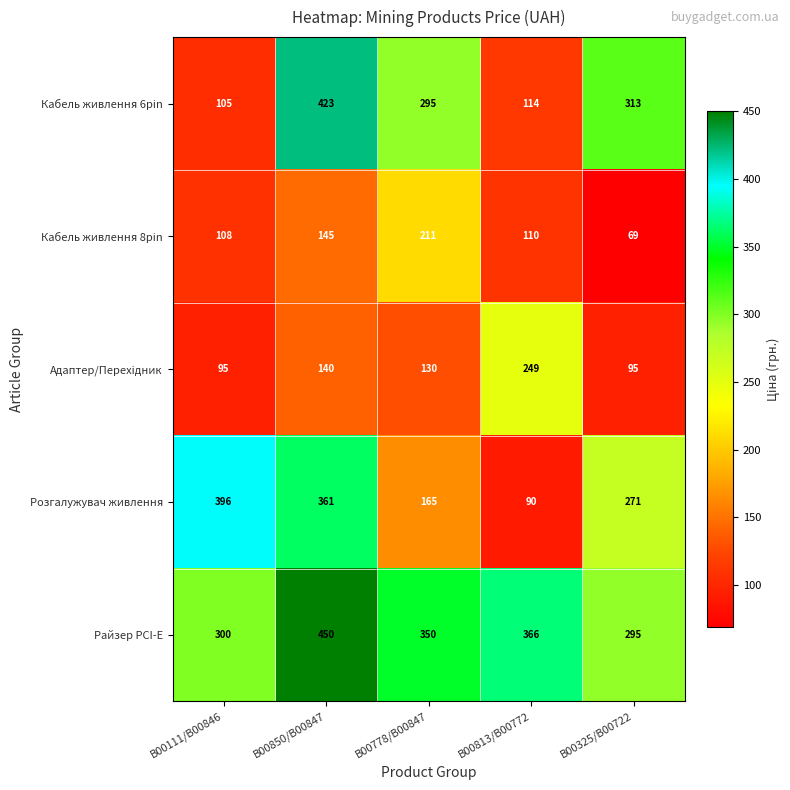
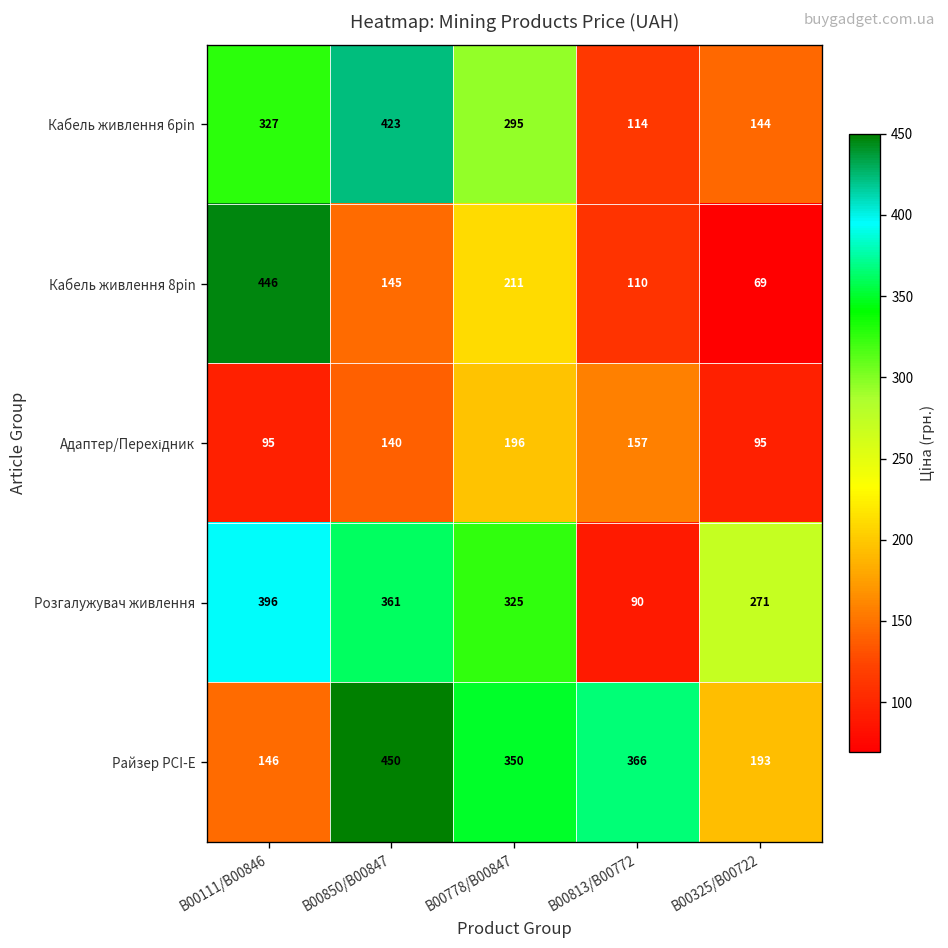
  {
    "Кабель живлення 6pin": {
-     "B00111/B00846": 105,
+     "B00111/B00846": 327,
      "B00850/B00847": 423,
      "B00778/B00847": 295,
      "B00813/B00772": 114,
-     "B00325/B00722": 313
+     "B00325/B00722": 144
    },
    "Кабель живлення 8pin": {
-     "B00111/B00846": 108,
+     "B00111/B00846": 446,
      "B00850/B00847": 145,
      "B00778/B00847": 211,
      "B00813/B00772": 110,
      "B00325/B00722": 69
    },
    "Адаптер/Перехідник": {
      "B00111/B00846": 95,
      "B00850/B00847": 140,
-     "B00778/B00847": 130,
-     "B00813/B00772": 249,
+     "B00778/B00847": 196,
+     "B00813/B00772": 157,
      "B00325/B00722": 95
    },
    "Розгалужувач живлення": {
      "B00111/B00846": 396,
      "B00850/B00847": 361,
-     "B00778/B00847": 165,
+     "B00778/B00847": 325,
      "B00813/B00772": 90,
      "B00325/B00722": 271
    },
    "Райзер PCI-E": {
-     "B00111/B00846": 300,
+     "B00111/B00846": 146,
      "B00850/B00847": 450,
      "B00778/B00847": 350,
      "B00813/B00772": 366,
-     "B00325/B00722": 295
+     "B00325/B00722": 193
    }
  }
